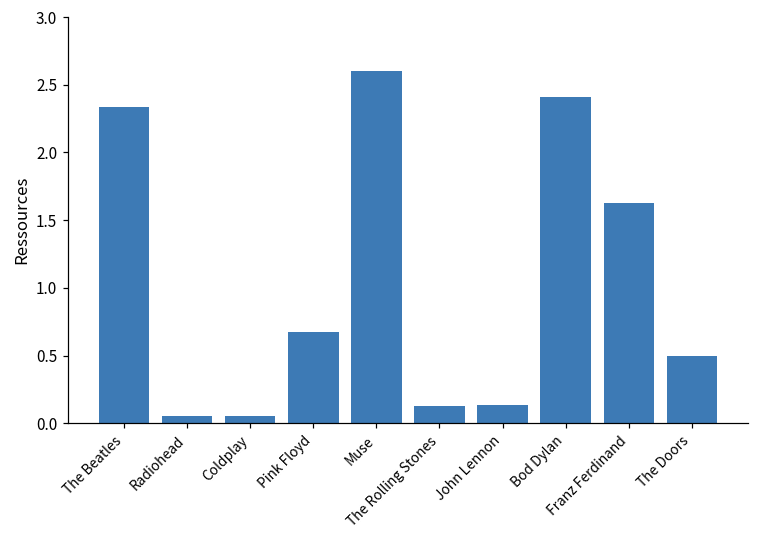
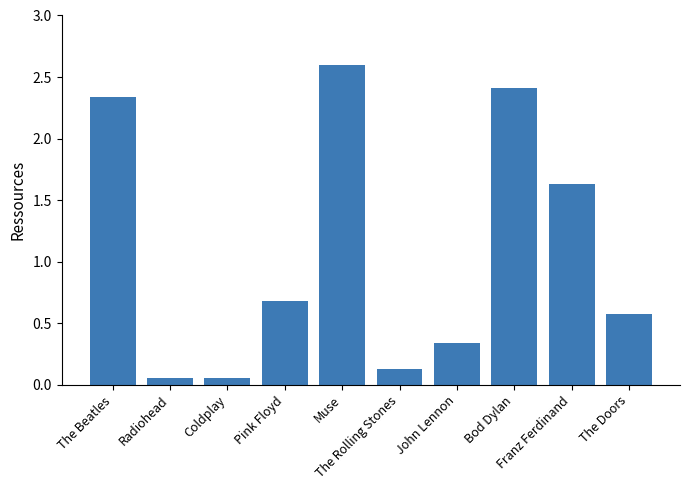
  {
    "The Beatles": 2.34,
    "Radiohead": 0.05,
    "Coldplay": 0.06,
    "Pink Floyd": 0.68,
    "Muse": 2.60,
    "The Rolling Stones": 0.13,
-   "John Lennon": 0.14,
+   "John Lennon": 0.34,
    "Bod Dylan": 2.41,
    "Franz Ferdinand": 1.63,
-   "The Doors": 0.49
+   "The Doors": 0.57
  }
